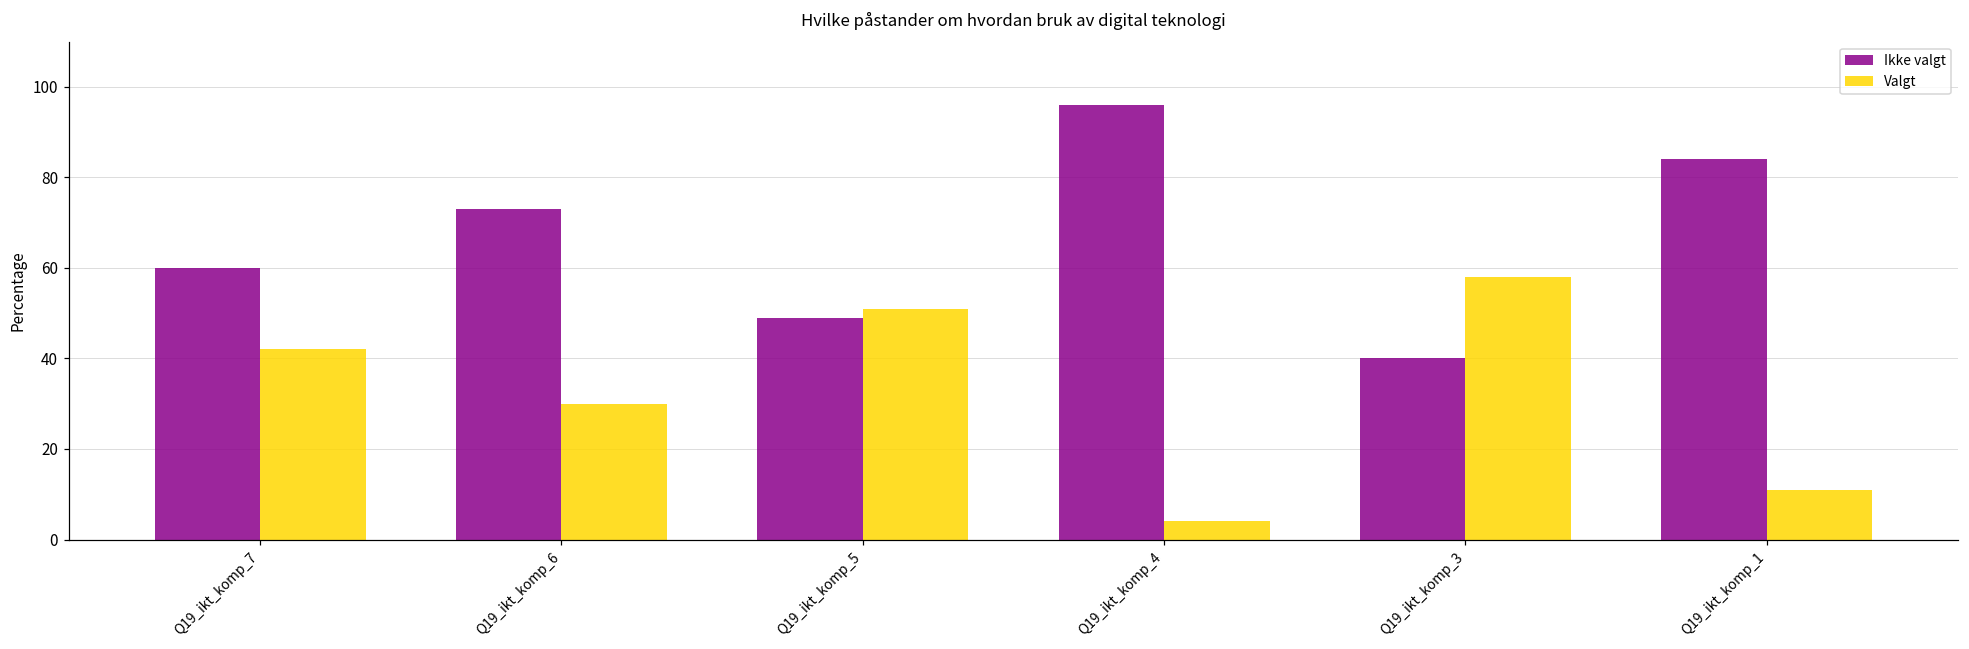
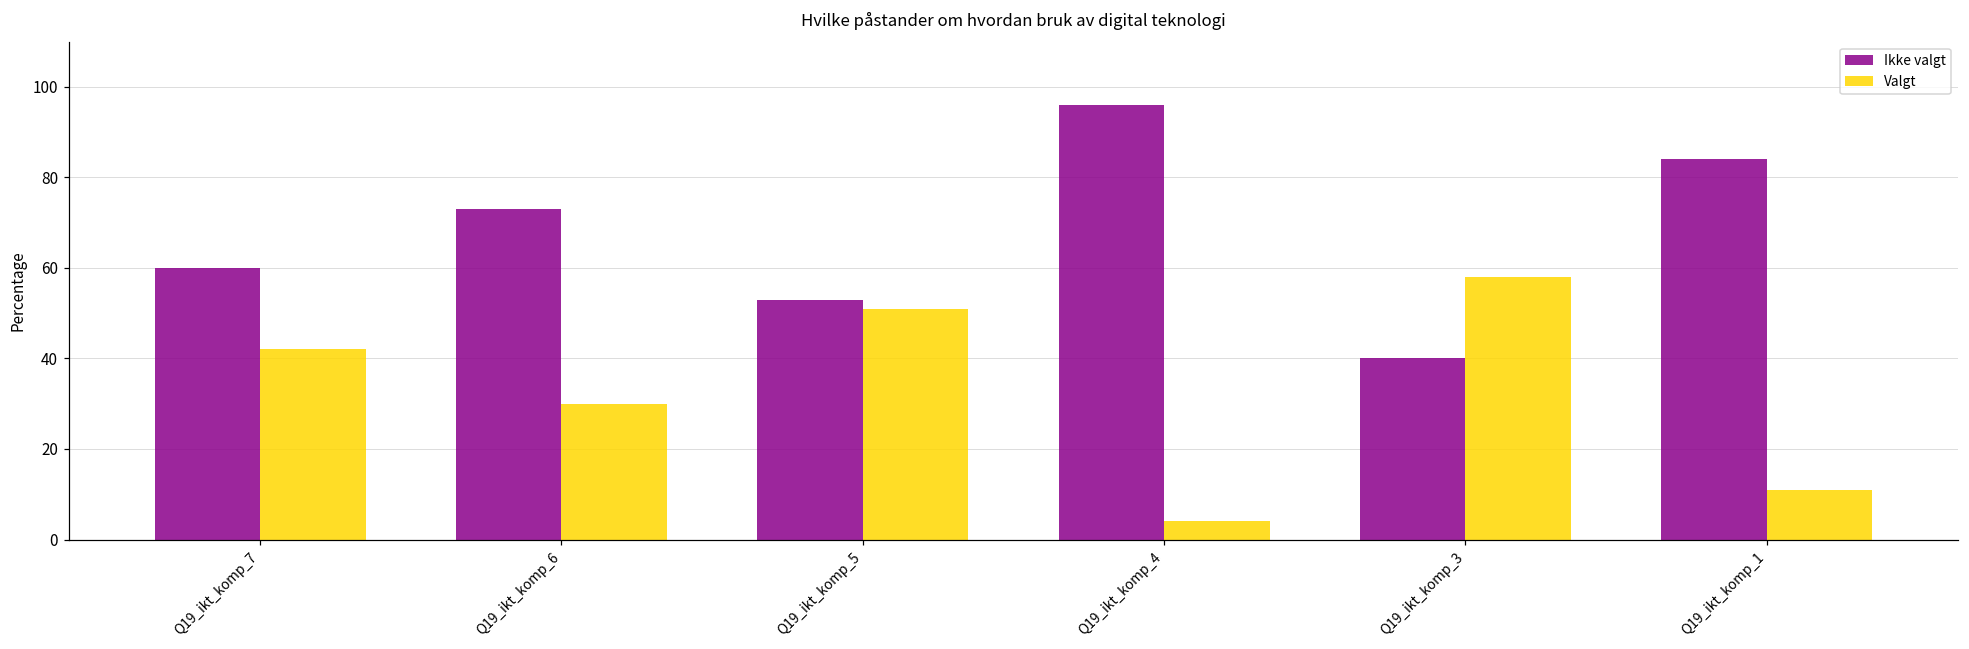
  {
    "Ikke valgt": {
      "Q19_ikt_komp_7": 60,
      "Q19_ikt_komp_6": 73,
-     "Q19_ikt_komp_5": 49,
+     "Q19_ikt_komp_5": 53,
      "Q19_ikt_komp_4": 96,
      "Q19_ikt_komp_3": 40,
      "Q19_ikt_komp_1": 84
    },
    "Valgt": {
      "Q19_ikt_komp_7": 42,
      "Q19_ikt_komp_6": 30,
      "Q19_ikt_komp_5": 51,
      "Q19_ikt_komp_4": 4,
      "Q19_ikt_komp_3": 58,
      "Q19_ikt_komp_1": 11
    }
  }
